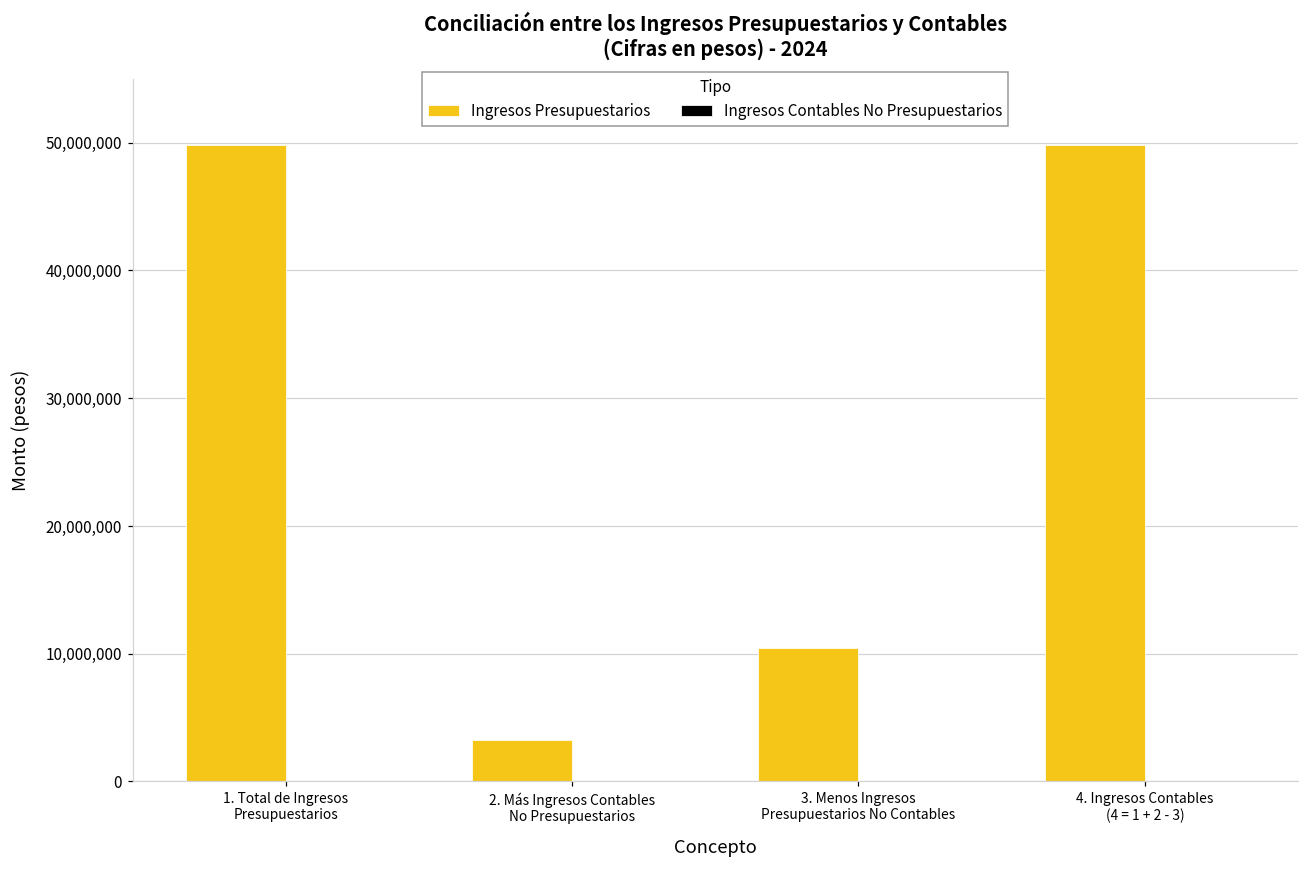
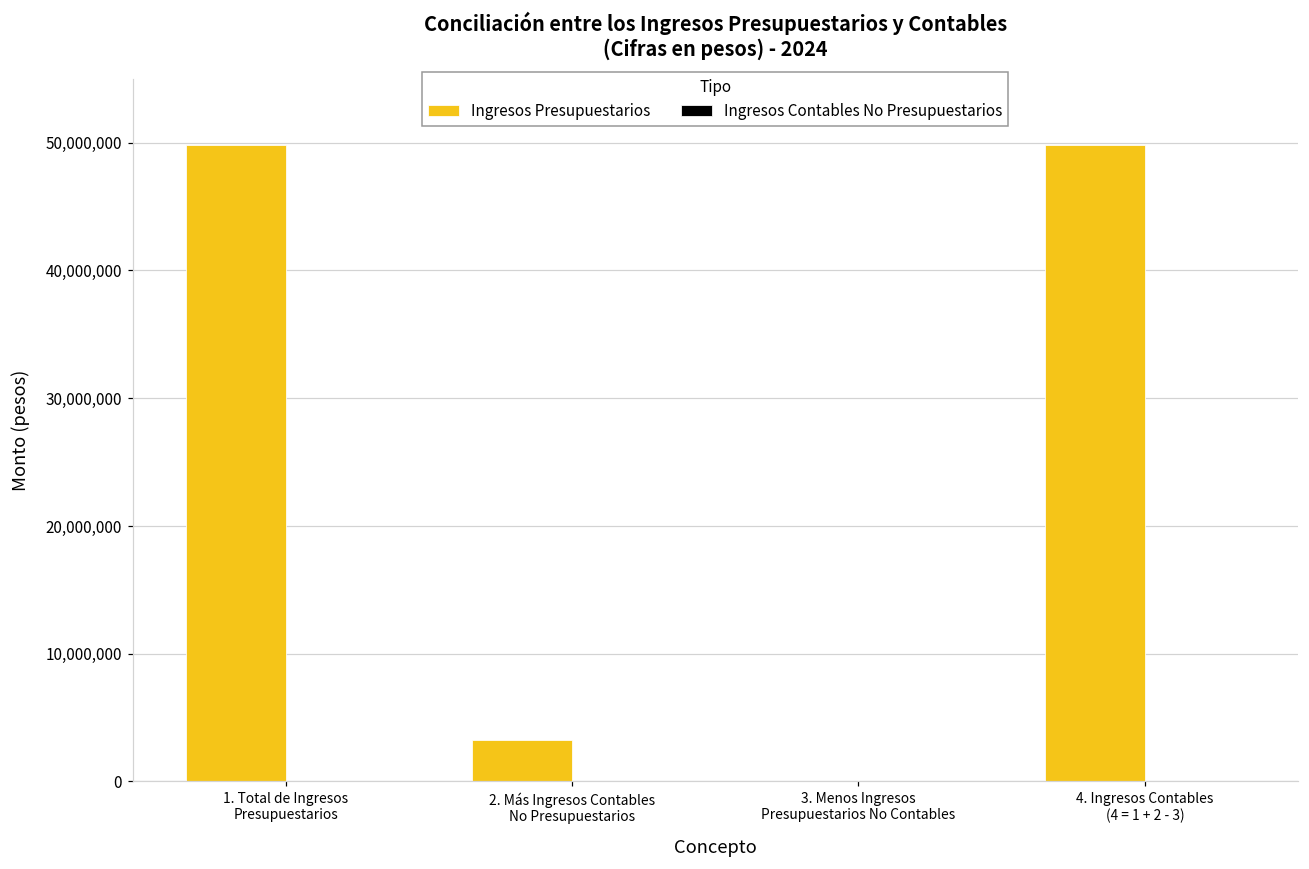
  {
    "Ingresos Presupuestarios": {
      "1. Total de Ingresos Presupuestarios": "49,800,000",
      "2. Más Ingresos Contables No Presupuestarios": "3,200,000",
-     "3. Menos Ingresos Presupuestarios No Contables": "10,400,000",
+     "3. Menos Ingresos Presupuestarios No Contables": "0",
      "4. Ingresos Contables (4 = 1 + 2 - 3)": "49,800,000"
    },
    "Ingresos Contables No Presupuestarios": {
      "1. Total de Ingresos Presupuestarios": "0",
      "2. Más Ingresos Contables No Presupuestarios": "0",
      "3. Menos Ingresos Presupuestarios No Contables": "0",
      "4. Ingresos Contables (4 = 1 + 2 - 3)": "0"
    }
  }
